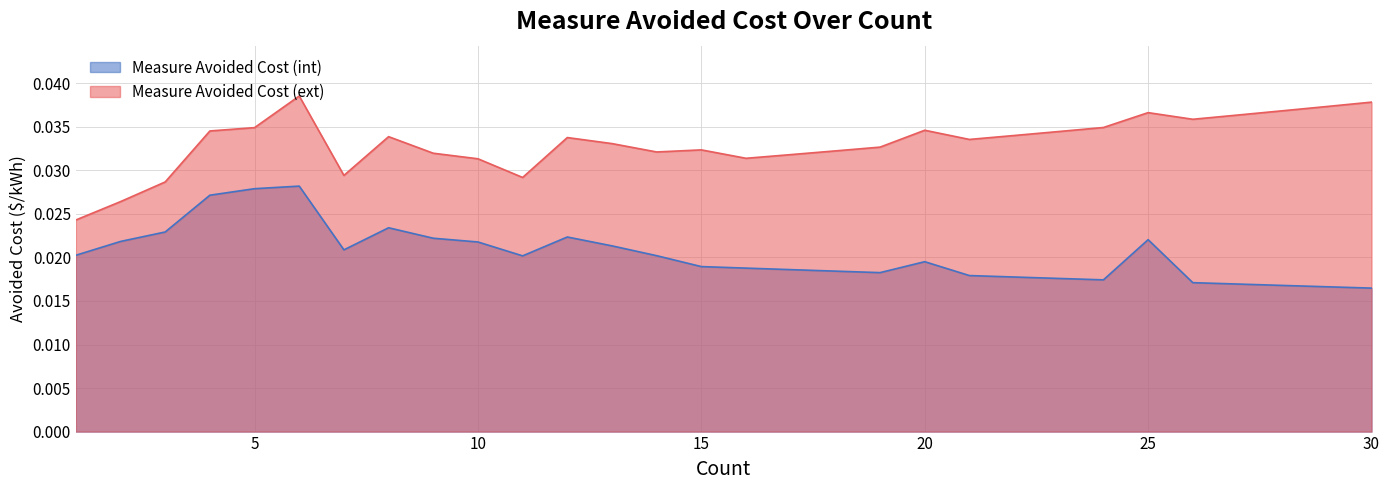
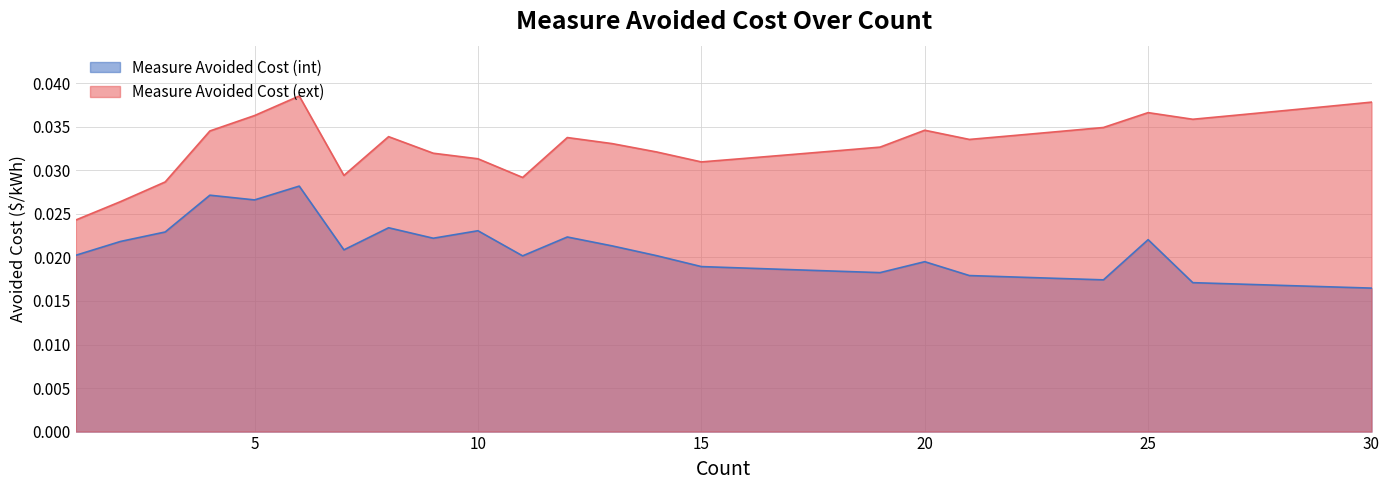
  {
    "Measure Avoided Cost (int)": {
-     "5": 0.028,
-     "10": 0.022,
+     "5": 0.027,
+     "10": 0.023,
      "15": 0.019,
      "20": 0.020,
      "25": 0.022,
      "30": 0.016
    },
    "Measure Avoided Cost (ext)": {
-     "5": 0.035,
+     "5": 0.036,
      "10": 0.031,
-     "15": 0.032,
+     "15": 0.031,
      "20": 0.035,
      "25": 0.037,
      "30": 0.038
    }
  }
